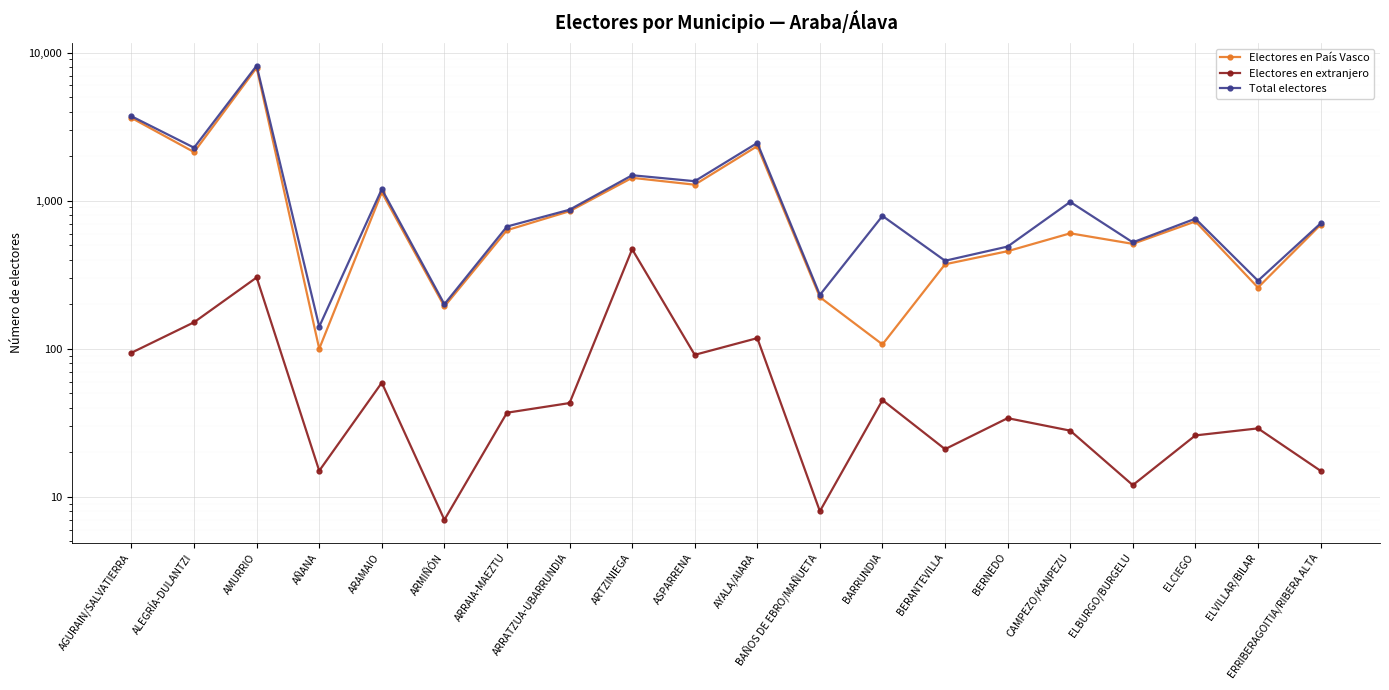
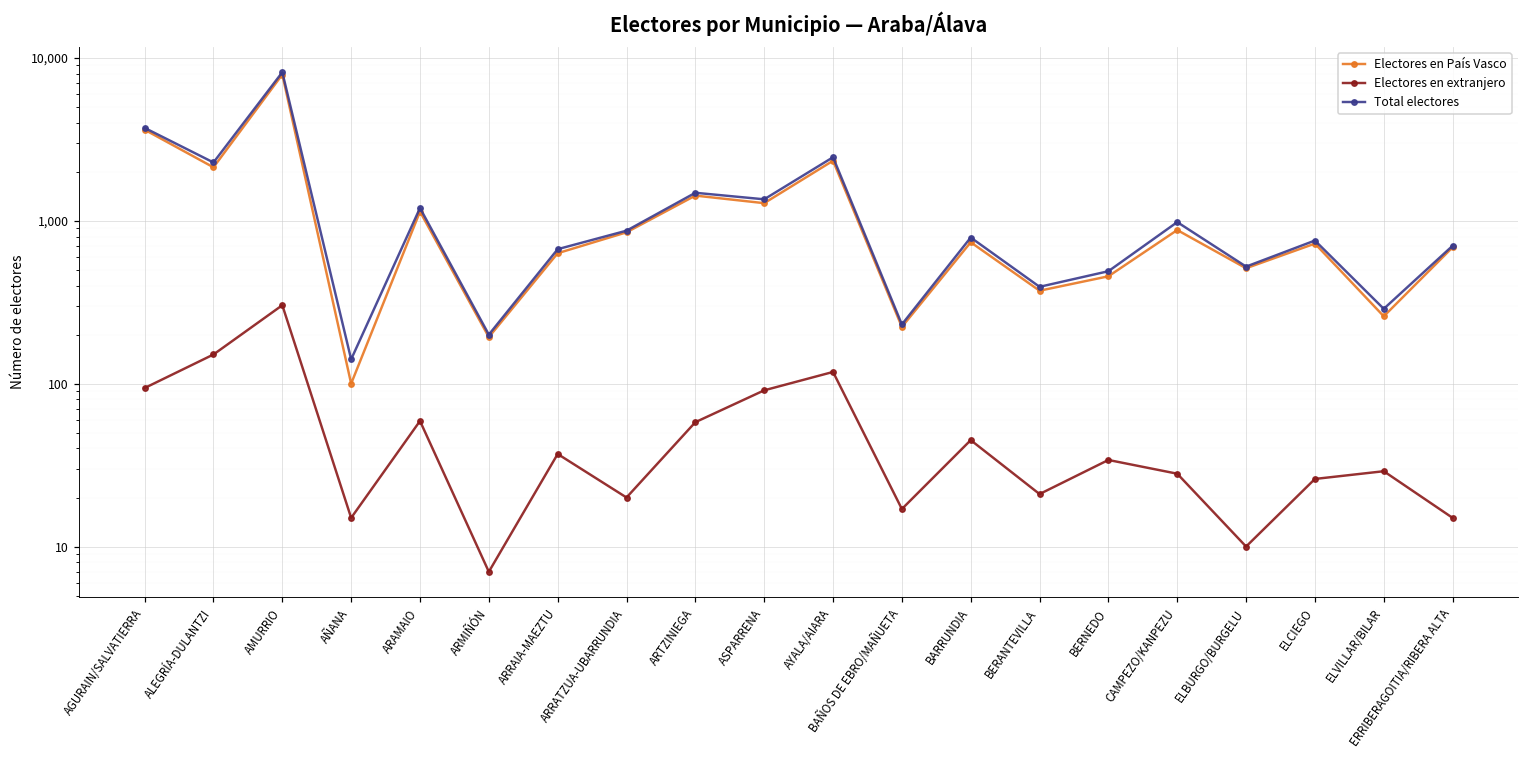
  {
    "Electores en País Vasco": {
      "ALEGRÍA-DULANTZI": "2,100",
      "AÑANA": "100",
      "ARAMAIO": "1,100",
      "ARRAIA-MAEZTU": "630",
      "ARTZINIEGA": "1,400",
      "ASPARRENA": "1,300",
      "AYALA/AIARA": "2,300",
-     "BARRUNDIA": "110",
+     "BARRUNDIA": "700",
      "BERANTEVILLA": "370",
      "BERNEDO": "460",
-     "CAMPEZO/KANPEZU": "600",
+     "CAMPEZO/KANPEZU": "900",
      "ELCIEGO": "700",
      "ELVILLAR/BILAR": "260"
    },
    "Electores en extranjero": {
      "AGURAIN/SALVATIERRA": "90",
      "ALEGRÍA-DULANTZI": "150",
      "AMURRIO": "300",
      "AÑANA": "15",
      "ARAMAIO": "59",
      "ARMIÑÓN": "7",
      "ARRAIA-MAEZTU": "37",
-     "ARRATZUA-UBARRUNDIA": "43",
-     "ARTZINIEGA": "470",
+     "ARRATZUA-UBARRUNDIA": "20",
+     "ARTZINIEGA": "58",
      "ASPARRENA": "90",
      "AYALA/AIARA": "120",
-     "BAÑOS DE EBRO/MAÑUETA": "8",
+     "BAÑOS DE EBRO/MAÑUETA": "17",
      "BARRUNDIA": "45",
      "BERANTEVILLA": "21",
      "BERNEDO": "34",
      "CAMPEZO/KANPEZU": "28",
-     "ELBURGO/BURGELU": "12",
+     "ELBURGO/BURGELU": "10",
      "ELCIEGO": "26",
      "ELVILLAR/BILAR": "29",
      "ERRIBERAGOITIA/RIBERA ALTA": "15"
    },
    "Total electores": {
      "ALEGRÍA-DULANTZI": "2,300",
      "AÑANA": "140",
      "ARAMAIO": "1,200",
      "ARRAIA-MAEZTU": "700",
      "ARTZINIEGA": "1,500",
      "ASPARRENA": "1,400",
      "AYALA/AIARA": "2,500",
      "BARRUNDIA": "800",
      "BERANTEVILLA": "390",
      "BERNEDO": "490",
      "CAMPEZO/KANPEZU": "1,000",
      "ELCIEGO": "800",
      "ELVILLAR/BILAR": "290"
    }
  }
